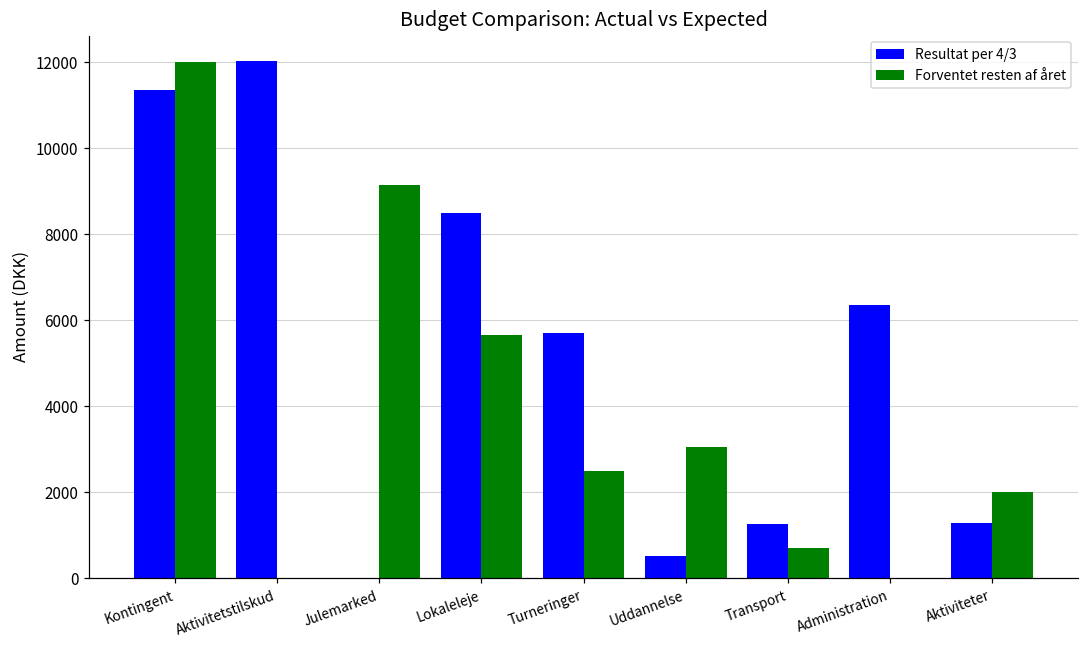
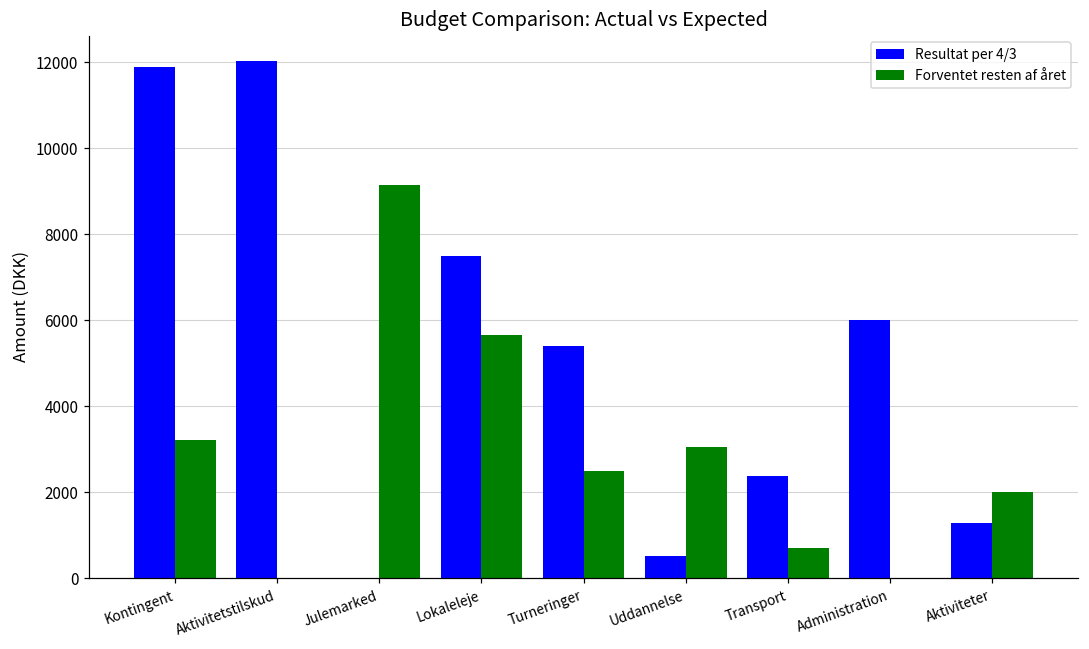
  {
    "Resultat per 4/3": {
-     "Kontingent": 11400,
+     "Kontingent": 11900,
      "Aktivitetstilskud": 12000,
      "Julemarked": 0,
-     "Lokaleleje": 8500,
-     "Turneringer": 5700,
+     "Lokaleleje": 7500,
+     "Turneringer": 5400,
      "Uddannelse": 500,
-     "Transport": 1300,
-     "Administration": 6400,
+     "Transport": 2400,
+     "Administration": 6000,
      "Aktiviteter": 1300
    },
    "Forventet resten af året": {
-     "Kontingent": 12000,
+     "Kontingent": 3200,
      "Aktivitetstilskud": 0,
      "Julemarked": 9100,
      "Lokaleleje": 5600,
      "Turneringer": 2500,
      "Uddannelse": 3000,
      "Transport": 700,
      "Administration": 0,
      "Aktiviteter": 2000
    }
  }
